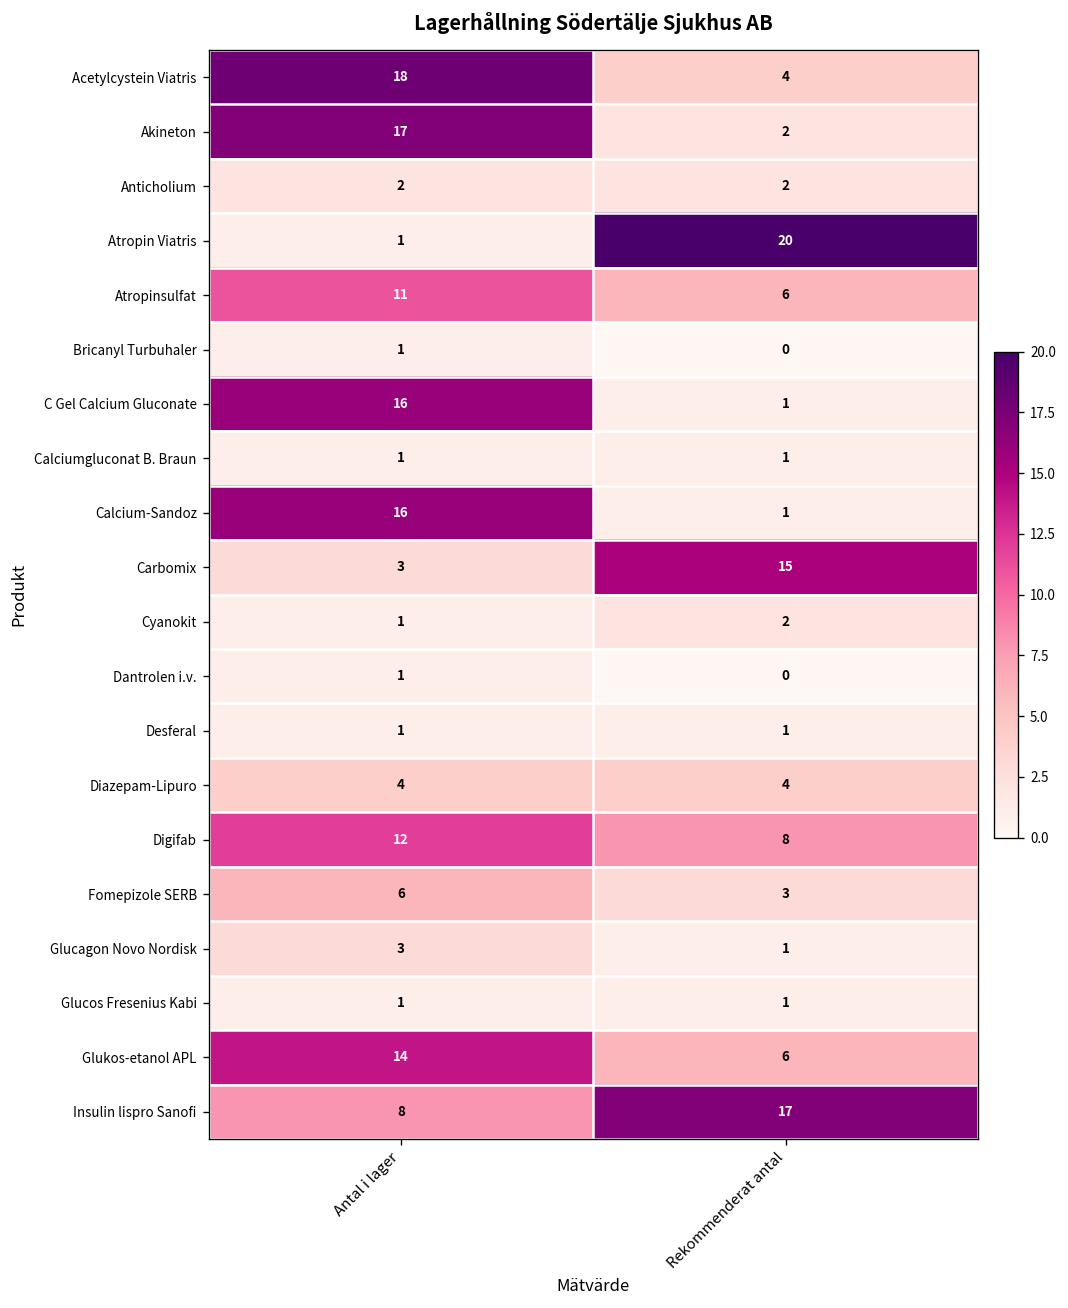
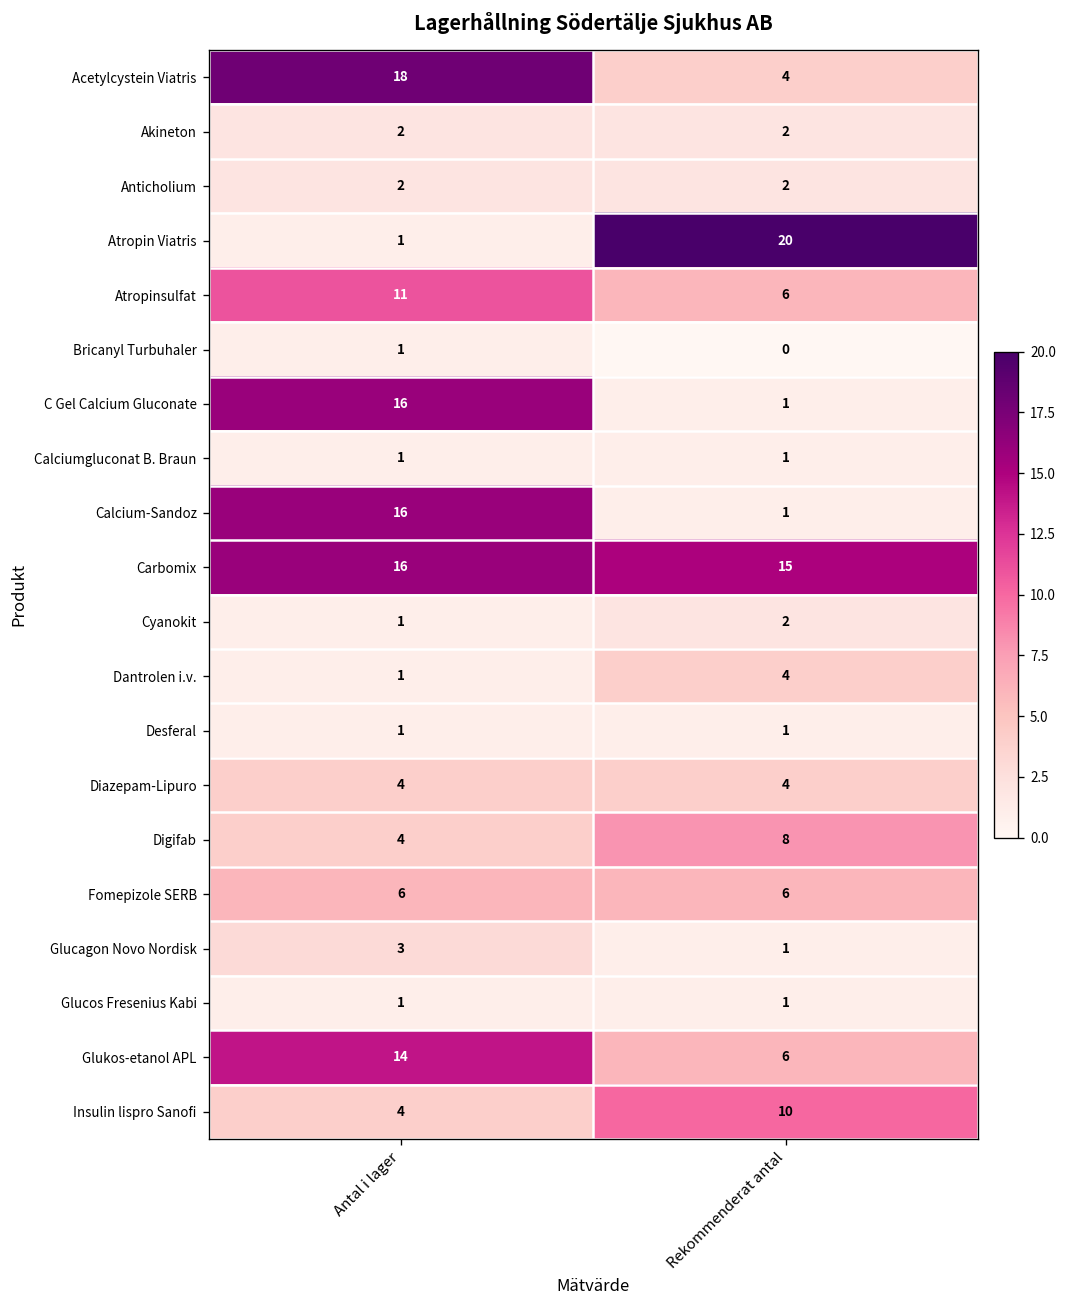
  {
    "Acetylcystein Viatris": {
      "Antal i lager": 18,
      "Rekommenderat antal": 4
    },
    "Akineton": {
-     "Antal i lager": 17,
+     "Antal i lager": 2,
      "Rekommenderat antal": 2
    },
    "Anticholium": {
      "Antal i lager": 2,
      "Rekommenderat antal": 2
    },
    "Atropin Viatris": {
      "Antal i lager": 1,
      "Rekommenderat antal": 20
    },
    "Atropinsulfat": {
      "Antal i lager": 11,
      "Rekommenderat antal": 6
    },
    "Bricanyl Turbuhaler": {
      "Antal i lager": 1,
      "Rekommenderat antal": 0
    },
    "C Gel Calcium Gluconate": {
      "Antal i lager": 16,
      "Rekommenderat antal": 1
    },
    "Calciumgluconat B. Braun": {
      "Antal i lager": 1,
      "Rekommenderat antal": 1
    },
    "Calcium-Sandoz": {
      "Antal i lager": 16,
      "Rekommenderat antal": 1
    },
    "Carbomix": {
-     "Antal i lager": 3,
+     "Antal i lager": 16,
      "Rekommenderat antal": 15
    },
    "Cyanokit": {
      "Antal i lager": 1,
      "Rekommenderat antal": 2
    },
    "Dantrolen i.v.": {
      "Antal i lager": 1,
-     "Rekommenderat antal": 0
+     "Rekommenderat antal": 4
    },
    "Desferal": {
      "Antal i lager": 1,
      "Rekommenderat antal": 1
    },
    "Diazepam-Lipuro": {
      "Antal i lager": 4,
      "Rekommenderat antal": 4
    },
    "Digifab": {
-     "Antal i lager": 12,
+     "Antal i lager": 4,
      "Rekommenderat antal": 8
    },
    "Fomepizole SERB": {
      "Antal i lager": 6,
-     "Rekommenderat antal": 3
+     "Rekommenderat antal": 6
    },
    "Glucagon Novo Nordisk": {
      "Antal i lager": 3,
      "Rekommenderat antal": 1
    },
    "Glucos Fresenius Kabi": {
      "Antal i lager": 1,
      "Rekommenderat antal": 1
    },
    "Glukos-etanol APL": {
      "Antal i lager": 14,
      "Rekommenderat antal": 6
    },
    "Insulin lispro Sanofi": {
-     "Antal i lager": 8,
-     "Rekommenderat antal": 17
+     "Antal i lager": 4,
+     "Rekommenderat antal": 10
    }
  }
